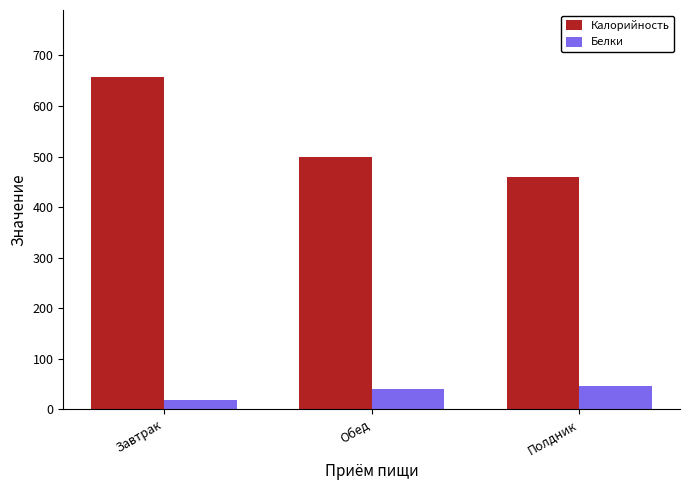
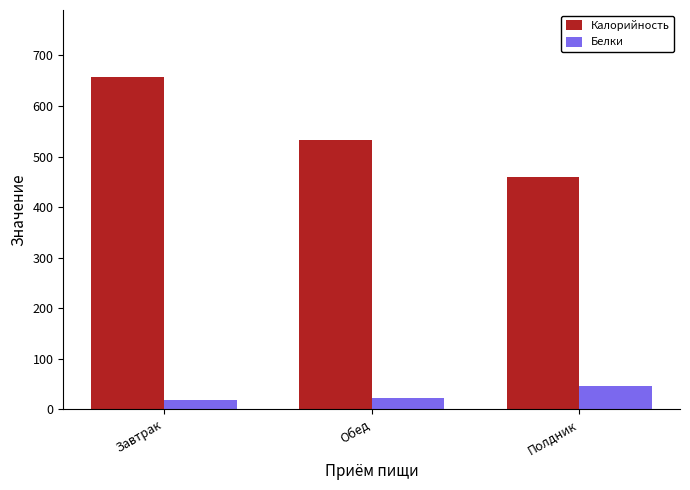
  {
    "Калорийность": {
      "Завтрак": 660,
-     "Обед": 500,
+     "Обед": 530,
      "Полдник": 460
    },
    "Белки": {
      "Завтрак": 20,
-     "Обед": 40,
+     "Обед": 20,
      "Полдник": 50
    }
  }
